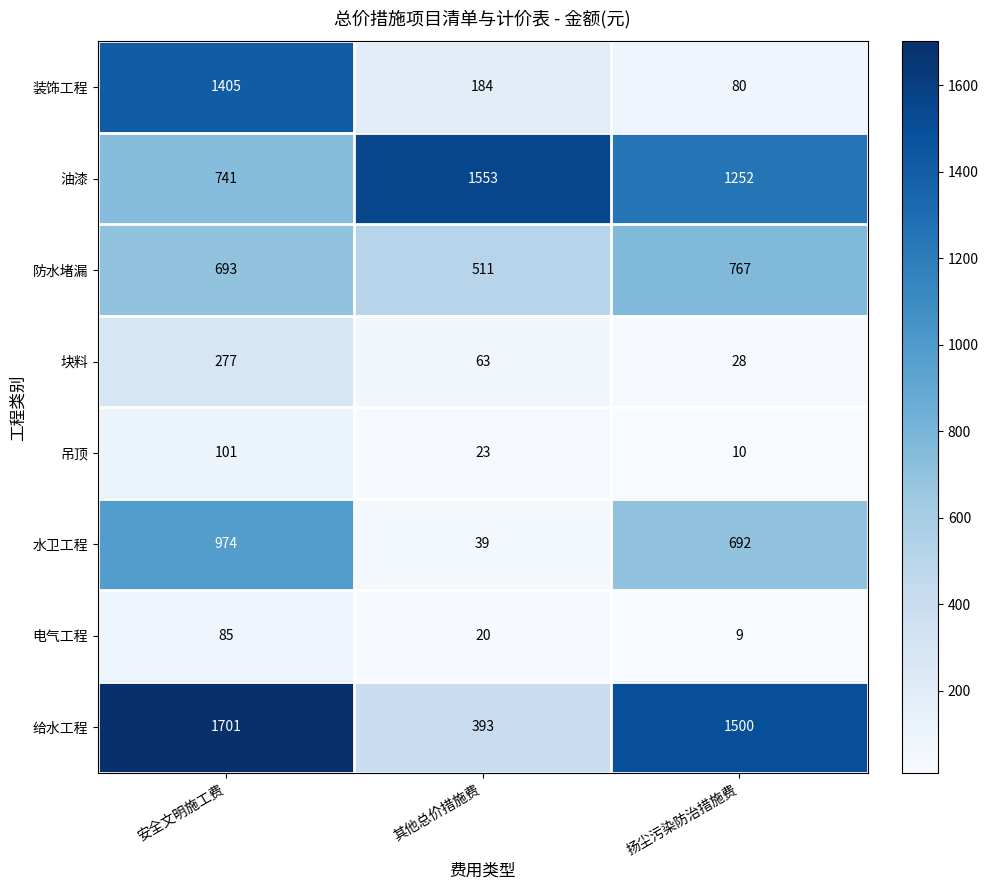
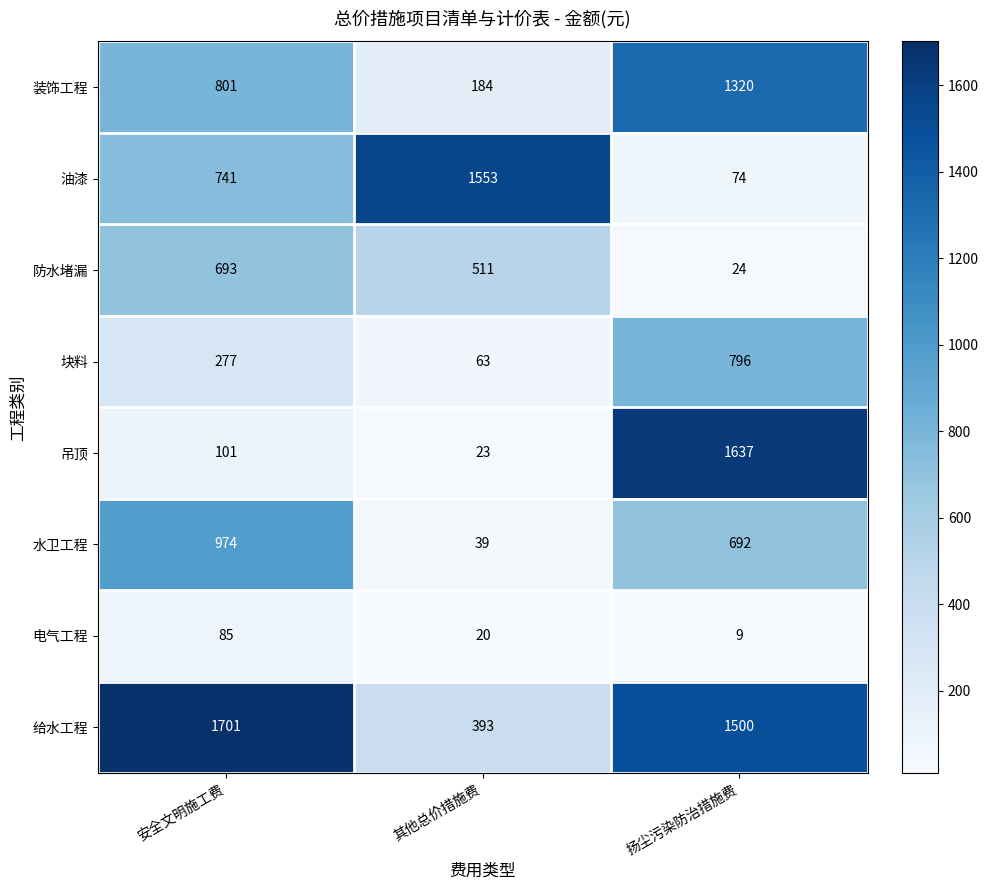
  {
    "装饰工程": {
-     "安全文明施工费": 1405,
+     "安全文明施工费": 801,
      "其他总价措施费": 184,
-     "扬尘污染防治措施费": 80
+     "扬尘污染防治措施费": 1320
    },
    "油漆": {
      "安全文明施工费": 741,
      "其他总价措施费": 1553,
-     "扬尘污染防治措施费": 1252
+     "扬尘污染防治措施费": 74
    },
    "防水堵漏": {
      "安全文明施工费": 693,
      "其他总价措施费": 511,
-     "扬尘污染防治措施费": 767
+     "扬尘污染防治措施费": 24
    },
    "块料": {
      "安全文明施工费": 277,
      "其他总价措施费": 63,
-     "扬尘污染防治措施费": 28
+     "扬尘污染防治措施费": 796
    },
    "吊顶": {
      "安全文明施工费": 101,
      "其他总价措施费": 23,
-     "扬尘污染防治措施费": 10
+     "扬尘污染防治措施费": 1637
    },
    "水卫工程": {
      "安全文明施工费": 974,
      "其他总价措施费": 39,
      "扬尘污染防治措施费": 692
    },
    "电气工程": {
      "安全文明施工费": 85,
      "其他总价措施费": 20,
      "扬尘污染防治措施费": 9
    },
    "给水工程": {
      "安全文明施工费": 1701,
      "其他总价措施费": 393,
      "扬尘污染防治措施费": 1500
    }
  }
